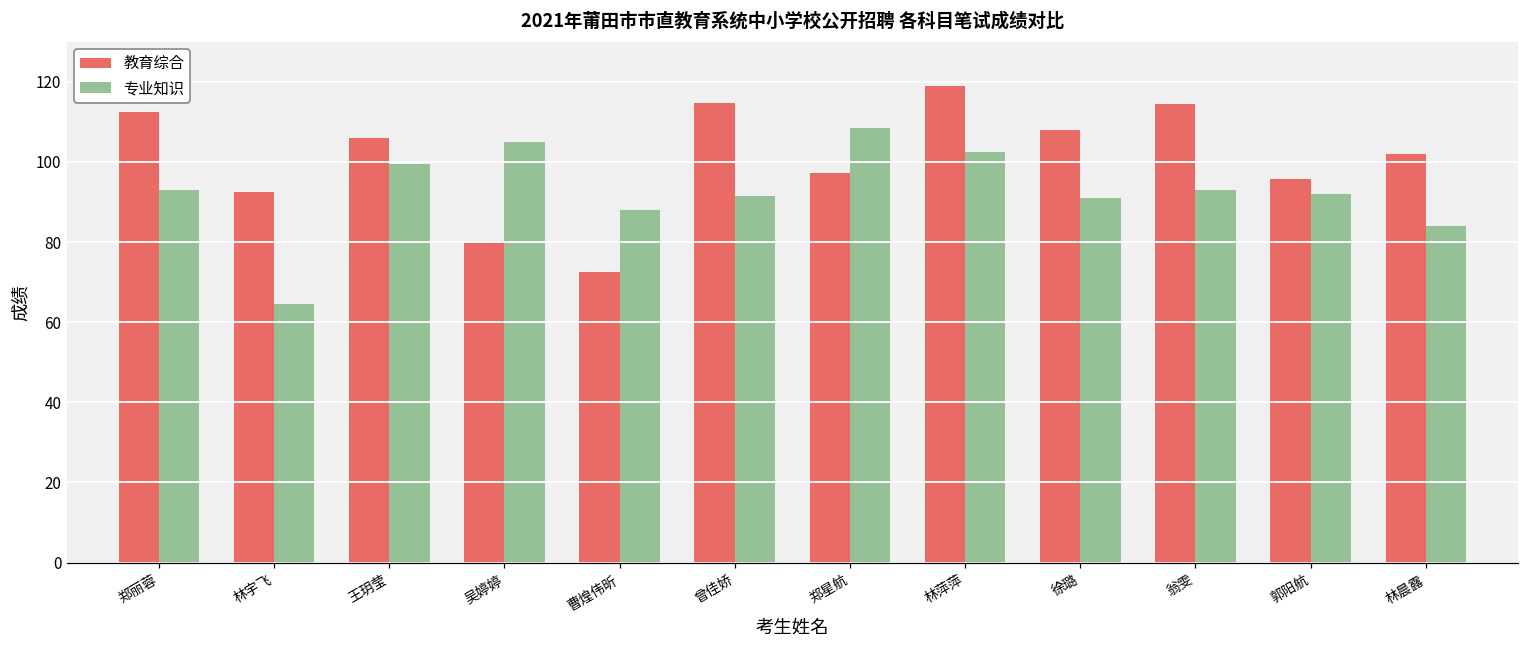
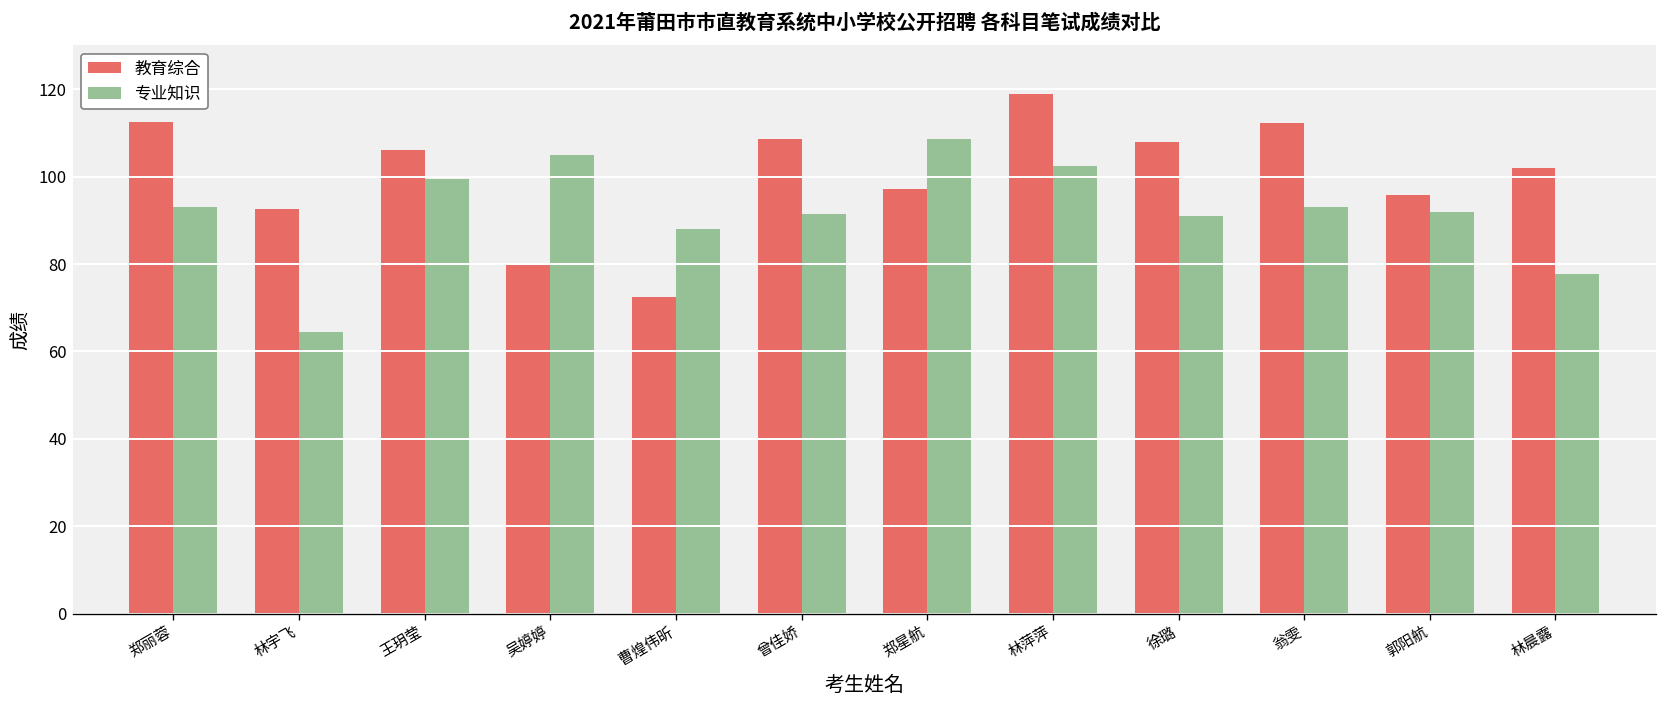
  {
    "教育综合": {
      "郑丽蓉": 113,
      "林宇飞": 93,
      "王玥莹": 106,
      "吴婷婷": 80,
      "曹煌伟昕": 73,
-     "曾佳娇": 115,
+     "曾佳娇": 109,
      "郑星航": 97,
      "林萍萍": 119,
      "徐璐": 108,
-     "翁雯": 115,
+     "翁雯": 112,
      "郭阳航": 96,
      "林晨露": 102
    },
    "专业知识": {
      "郑丽蓉": 93,
      "林宇飞": 65,
      "王玥莹": 100,
      "吴婷婷": 105,
      "曹煌伟昕": 88,
      "曾佳娇": 92,
      "郑星航": 109,
      "林萍萍": 103,
      "徐璐": 91,
      "翁雯": 93,
      "郭阳航": 92,
-     "林晨露": 84
+     "林晨露": 78
    }
  }
